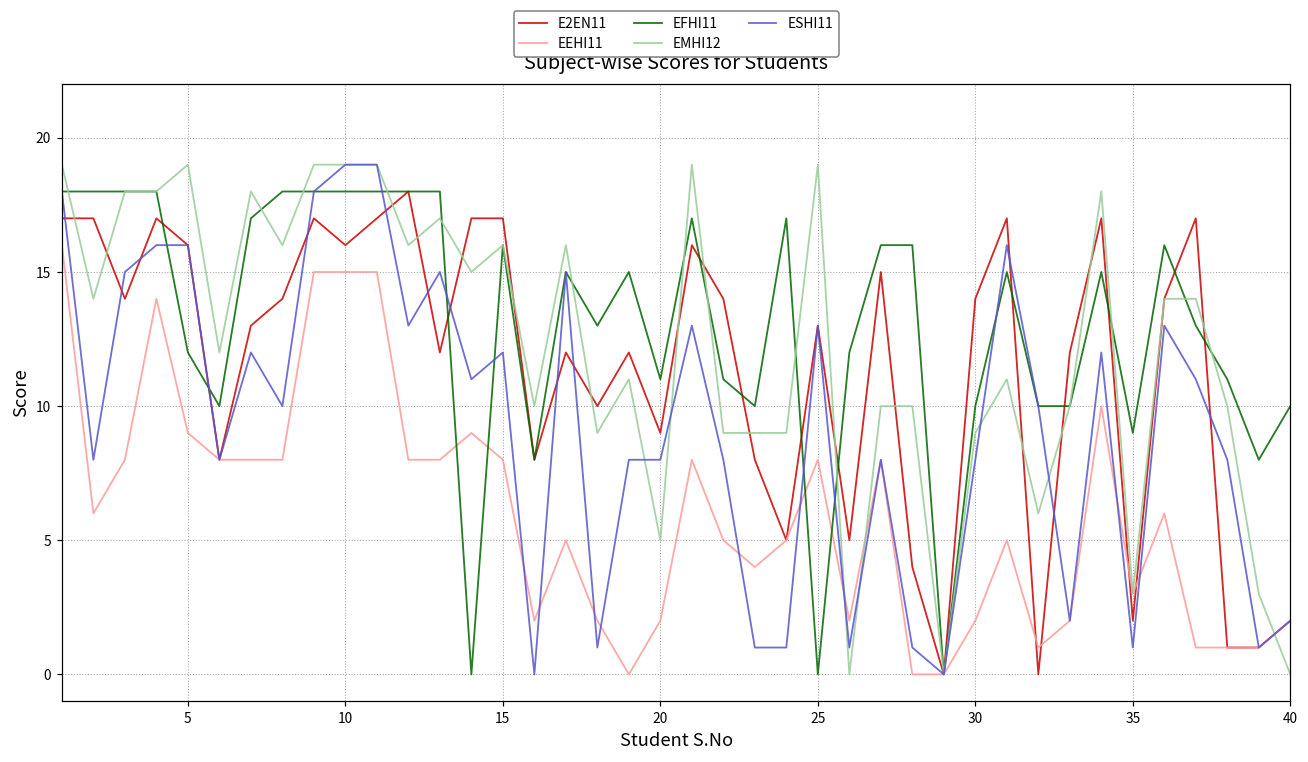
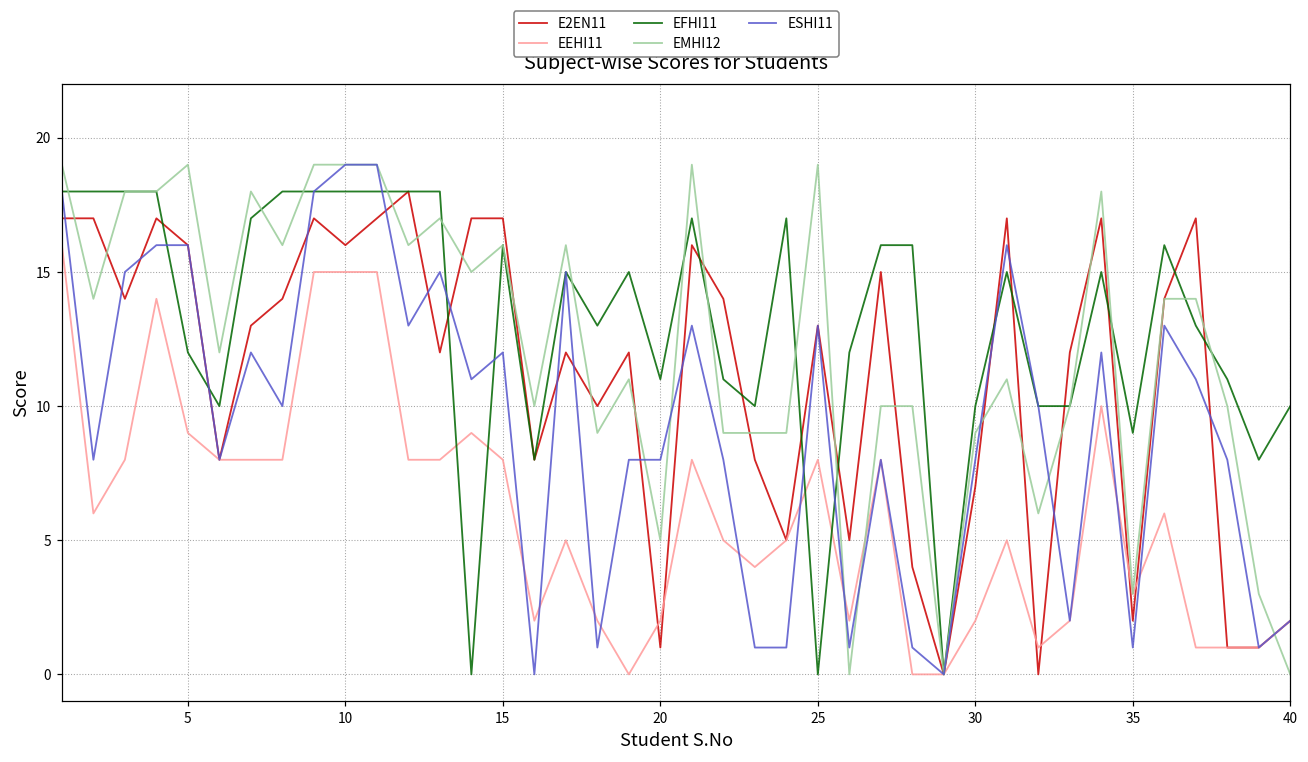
  {
    "E2EN11": {
      "10": 16,
      "15": 17,
-     "20": 9,
-     "30": 14,
+     "20": 1,
+     "30": 7,
      "35": 2
    },
    "EEHI11": {
      "5": 9,
      "10": 15,
      "15": 8,
      "20": 2,
      "25": 8,
      "30": 2
    },
    "EFHI11": {
      "5": 12,
      "10": 18,
      "20": 11,
      "25": 0,
      "30": 10,
      "35": 9,
      "40": 10
    },
    "EMHI12": {
      "5": 19,
      "20": 5,
      "25": 19,
      "30": 9,
      "40": 0
    },
    "ESHI11": {
      "15": 12,
      "20": 8,
      "30": 8,
      "35": 1
    }
  }
